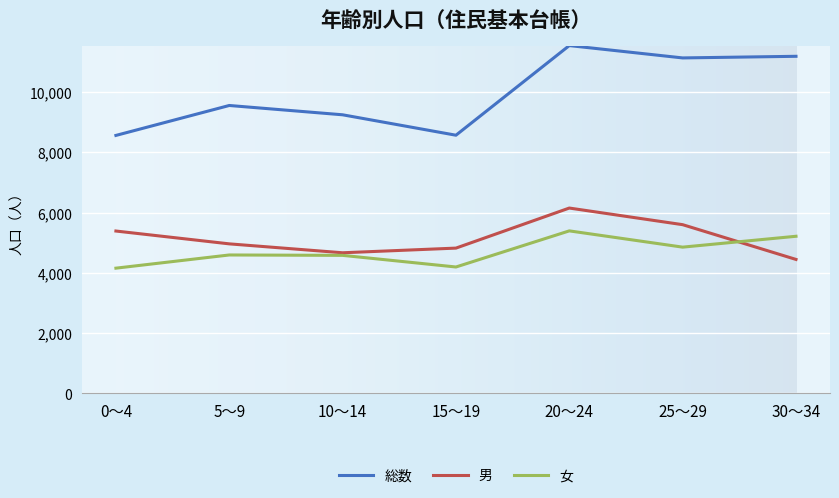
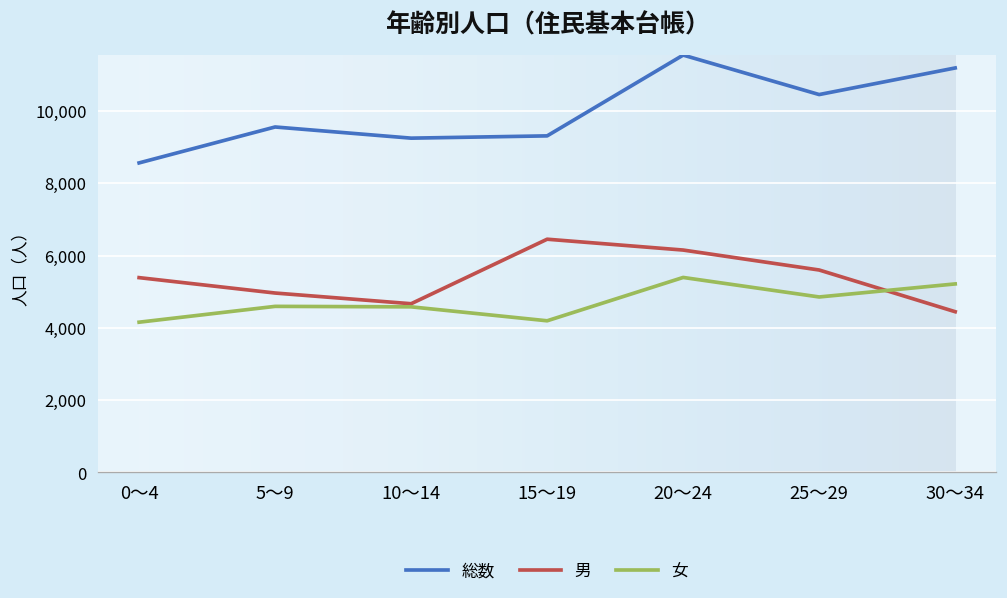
  {
    "総数": {
      "0～4": "8,600",
      "5～9": "9,600",
      "10～14": "9,200",
-     "15～19": "8,600",
+     "15～19": "9,300",
      "20～24": "11,500",
-     "25～29": "11,100",
+     "25～29": "10,500",
      "30～34": "11,200"
    },
    "男": {
      "0～4": "5,400",
      "5～9": "5,000",
      "10～14": "4,700",
-     "15～19": "4,800",
+     "15～19": "6,500",
      "20～24": "6,200",
      "25～29": "5,600",
      "30～34": "4,400"
    },
    "女": {
      "0～4": "4,200",
      "5～9": "4,600",
      "10～14": "4,600",
      "15～19": "4,200",
      "20～24": "5,400",
      "25～29": "4,900",
      "30～34": "5,200"
    }
  }
